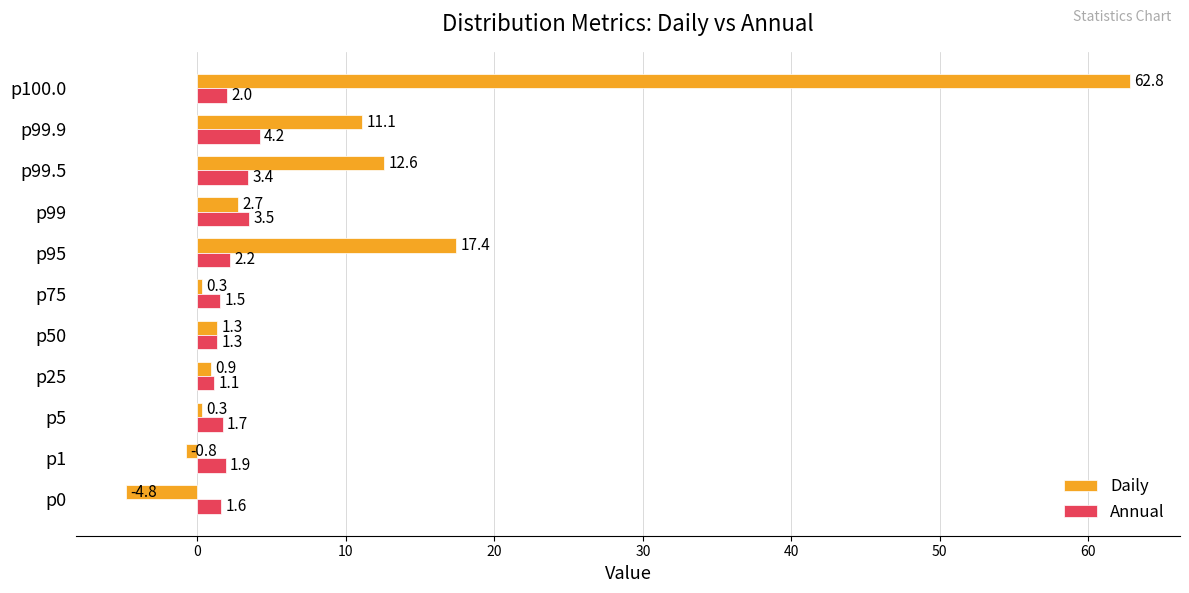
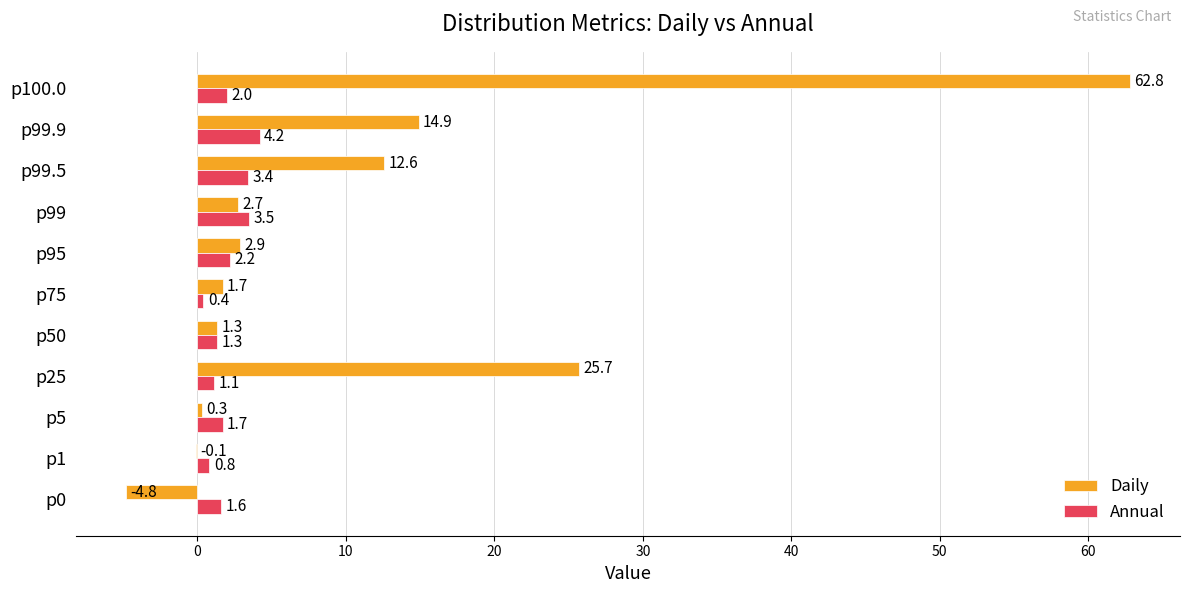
  {
    "Daily": {
      "p100.0": 62.8,
-     "p99.9": 11.1,
+     "p99.9": 14.9,
      "p99.5": 12.6,
      "p99": 2.7,
-     "p95": 17.4,
-     "p75": 0.3,
-     "p25": 0.9,
+     "p95": 2.9,
+     "p75": 1.7,
+     "p25": 25.7,
      "p5": 0.3,
-     "p1": -0.8,
+     "p1": -0.1,
      "p0": -4.8
    },
    "Annual": {
      "p100.0": 2.0,
      "p99.9": 4.2,
      "p99.5": 3.4,
      "p99": 3.5,
      "p95": 2.2,
-     "p75": 1.5,
+     "p75": 0.4,
      "p25": 1.1,
      "p5": 1.7,
-     "p1": 1.9,
+     "p1": 0.8,
      "p0": 1.6
    }
  }
